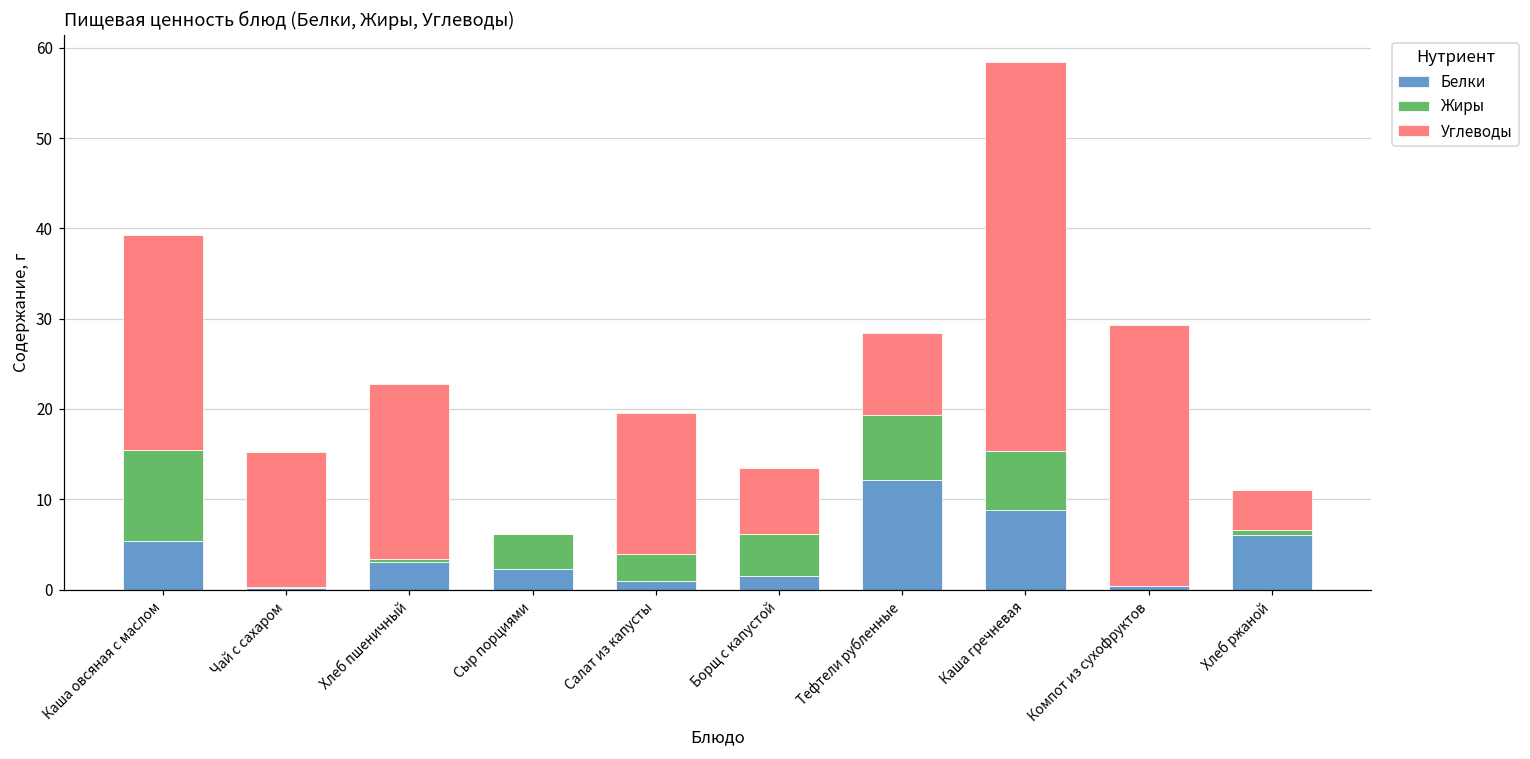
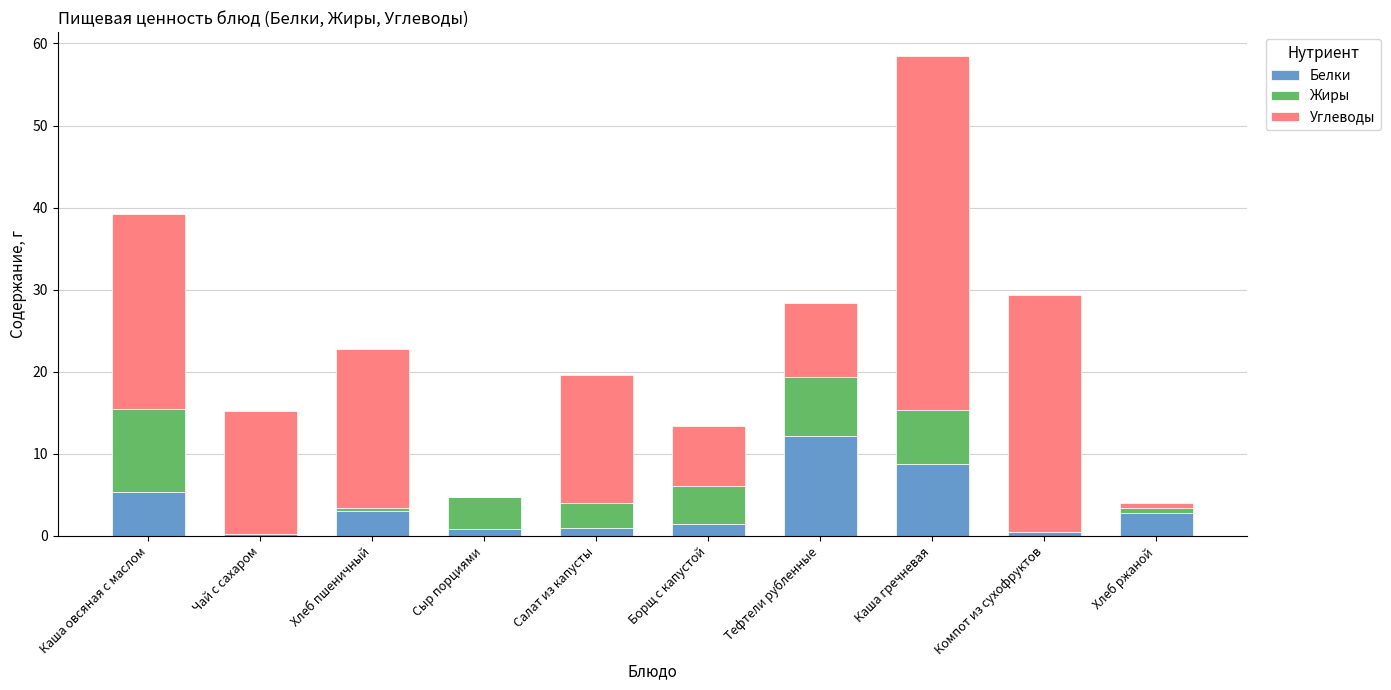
  {
    "Белки": {
      "Каша овсяная с маслом": 5,
      "Хлеб пшеничный": 3,
-     "Сыр порциями": 2,
+     "Сыр порциями": 1,
      "Салат из капусты": 1,
      "Борщ с капустой": 1,
      "Тефтели рубленные": 12,
      "Каша гречневая": 9,
      "Компот из сухофруктов": 0,
-     "Хлеб ржаной": 6
+     "Хлеб ржаной": 3
    },
    "Жиры": {
      "Каша овсяная с маслом": 10,
      "Хлеб пшеничный": 0,
      "Сыр порциями": 4,
      "Салат из капусты": 3,
      "Борщ с капустой": 5,
      "Тефтели рубленные": 7,
      "Каша гречневая": 7,
      "Компот из сухофруктов": 0,
      "Хлеб ржаной": 1
    },
    "Углеводы": {
      "Каша овсяная с маслом": 24,
      "Чай с сахаром": 15,
      "Хлеб пшеничный": 19,
      "Сыр порциями": 0,
      "Салат из капусты": 16,
      "Борщ с капустой": 7,
      "Тефтели рубленные": 9,
      "Каша гречневая": 43,
      "Компот из сухофруктов": 29,
-     "Хлеб ржаной": 4
+     "Хлеб ржаной": 1
    }
  }
